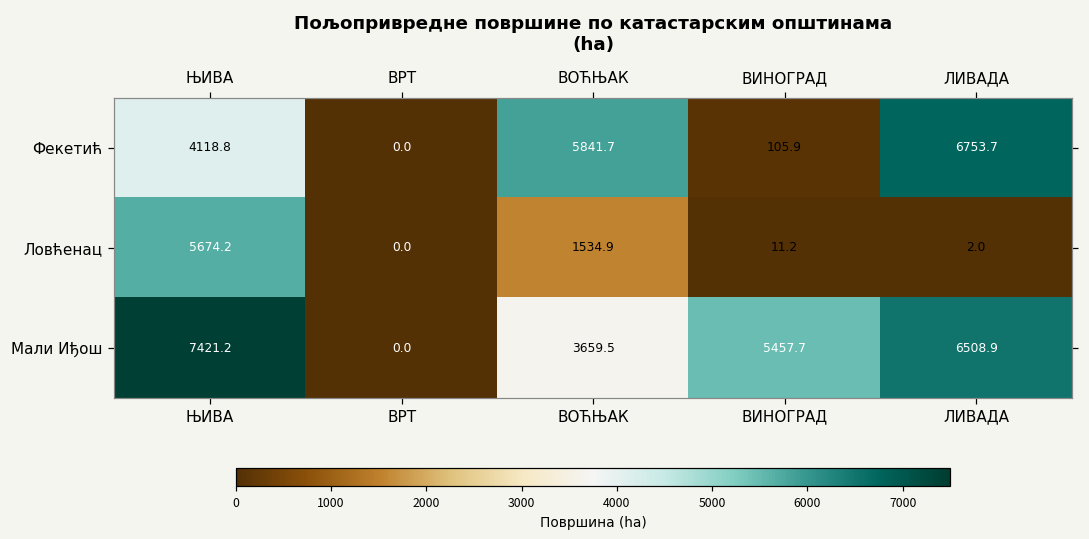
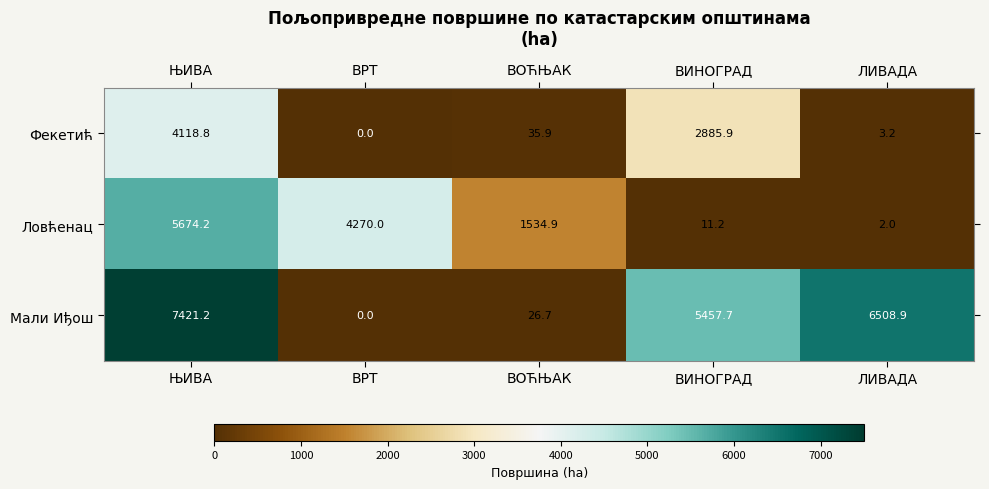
  {
    "Фекетић": {
      "ЊИВА": 4118.8,
      "ВРТ": 0.0,
-     "ВОЋЊАК": 5841.7,
-     "ВИНОГРАД": 105.9,
-     "ЛИВАДА": 6753.7
+     "ВОЋЊАК": 35.9,
+     "ВИНОГРАД": 2885.9,
+     "ЛИВАДА": 3.2
    },
    "Ловћенац": {
      "ЊИВА": 5674.2,
-     "ВРТ": 0.0,
+     "ВРТ": 4270.0,
      "ВОЋЊАК": 1534.9,
      "ВИНОГРАД": 11.2,
      "ЛИВАДА": 2.0
    },
    "Мали Иђош": {
      "ЊИВА": 7421.2,
      "ВРТ": 0.0,
-     "ВОЋЊАК": 3659.5,
+     "ВОЋЊАК": 26.7,
      "ВИНОГРАД": 5457.7,
      "ЛИВАДА": 6508.9
    }
  }
